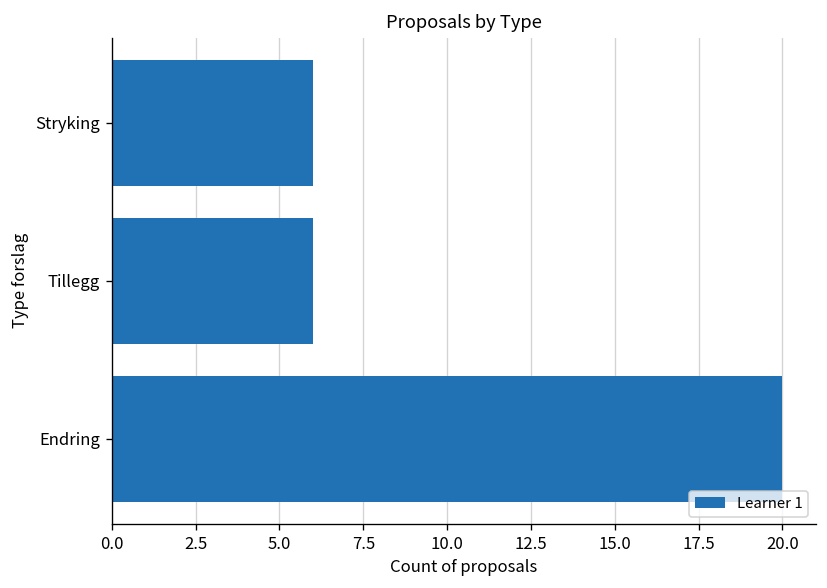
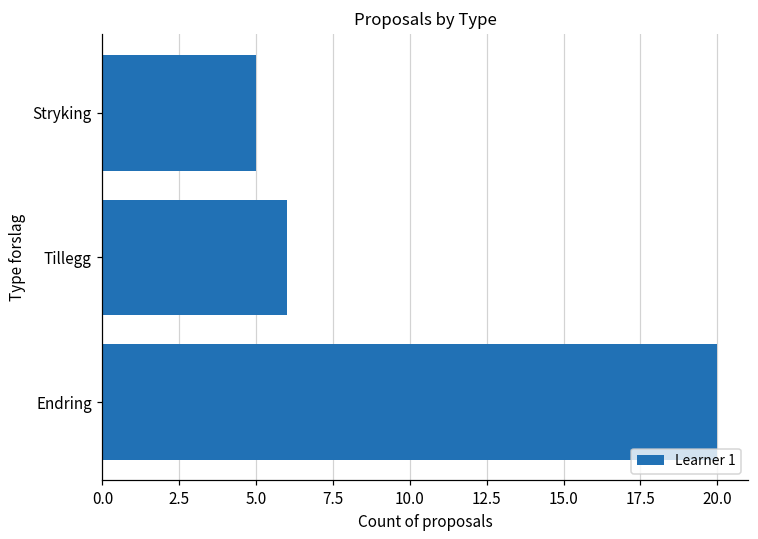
  {
-   "Stryking": 6,
+   "Stryking": 5,
    "Tillegg": 6,
    "Endring": 20
  }
